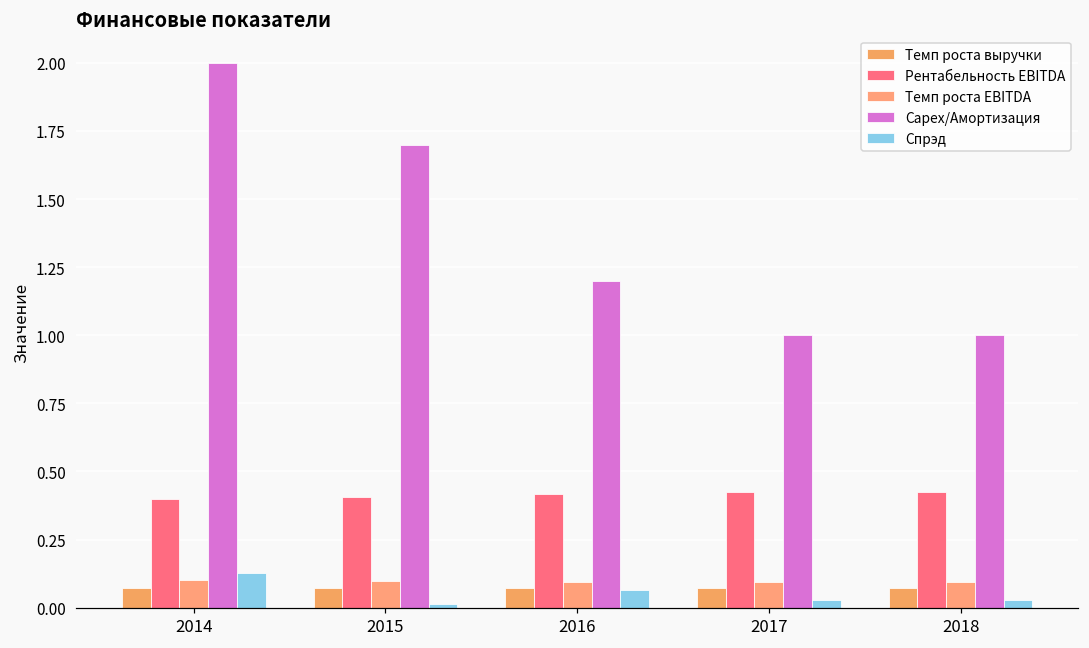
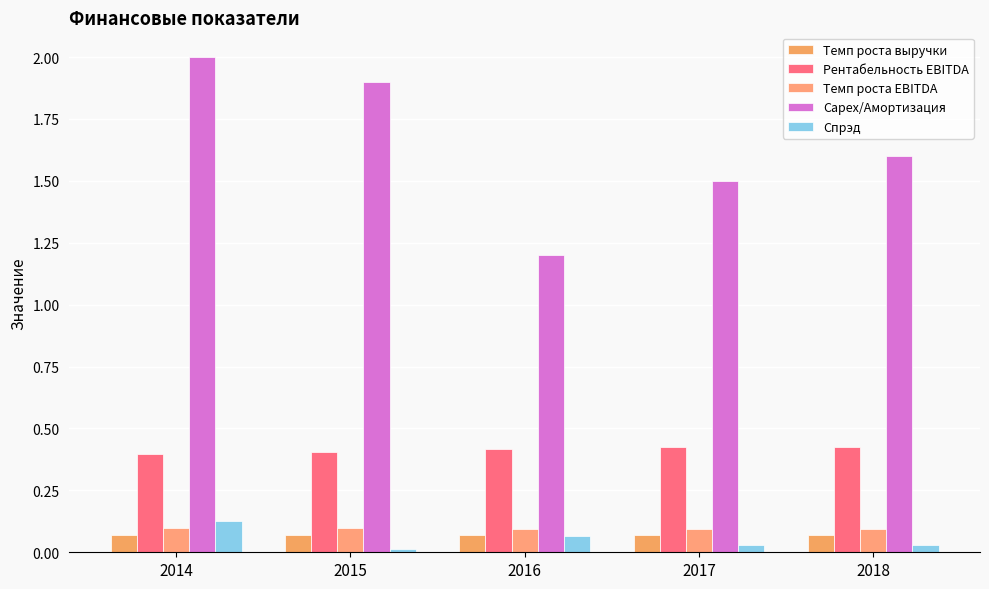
  {
    "Capex/Амортизация": {
      "2014": 2.0,
-     "2015": 1.7,
+     "2015": 1.9,
      "2016": 1.2,
-     "2017": 1.0,
-     "2018": 1.0
+     "2017": 1.5,
+     "2018": 1.6
    },
    "Спрэд": {
      "2014": 0.13,
      "2015": 0.01,
      "2016": 0.07,
      "2017": 0.03,
      "2018": 0.03
    }
  }
